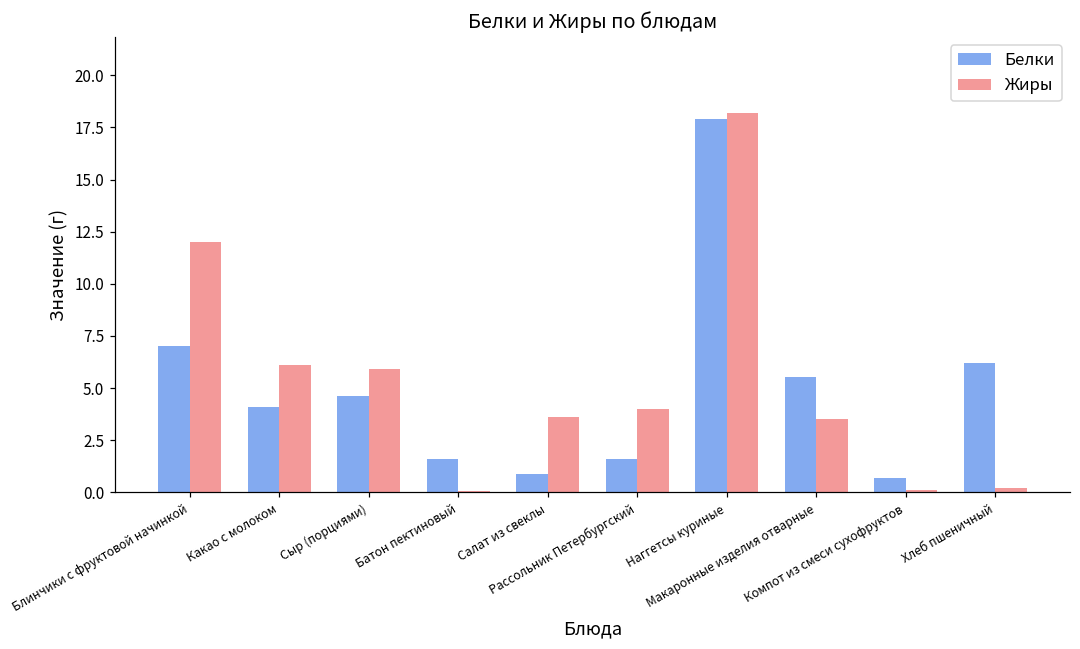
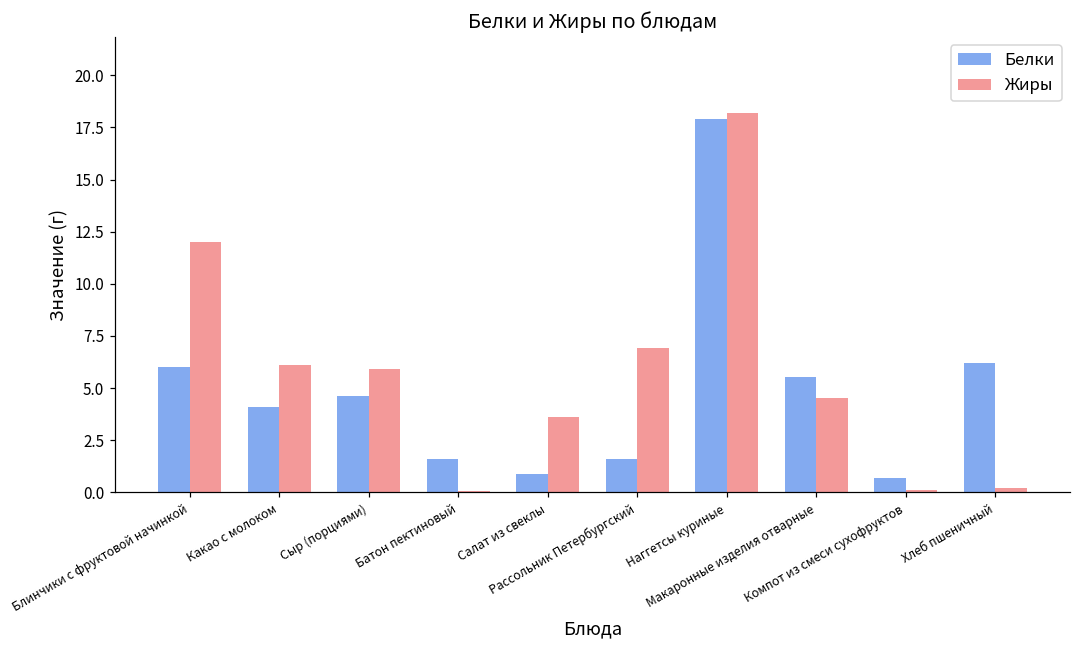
  {
    "Белки": {
-     "Блинчики с фруктовой начинкой": 7,
+     "Блинчики с фруктовой начинкой": 6,
      "Какао с молоком": 4,
      "Сыр (порциями)": 4.6,
      "Батон пектиновый": 1.6,
      "Салат из свеклы": 1,
      "Рассольник Петербургский": 1.6,
      "Наггетсы куриные": 18,
      "Макаронные изделия отварные": 5.5,
      "Компот из смеси сухофруктов": 0.7,
      "Хлеб пшеничный": 6.2
    },
    "Жиры": {
      "Блинчики с фруктовой начинкой": 12.0,
      "Какао с молоком": 6.1,
      "Сыр (порциями)": 5.9,
      "Салат из свеклы": 3.6,
-     "Рассольник Петербургский": 4.0,
+     "Рассольник Петербургский": 6.9,
      "Наггетсы куриные": 18.2,
-     "Макаронные изделия отварные": 3.5,
+     "Макаронные изделия отварные": 4.5,
      "Хлеб пшеничный": 0.2
    }
  }
